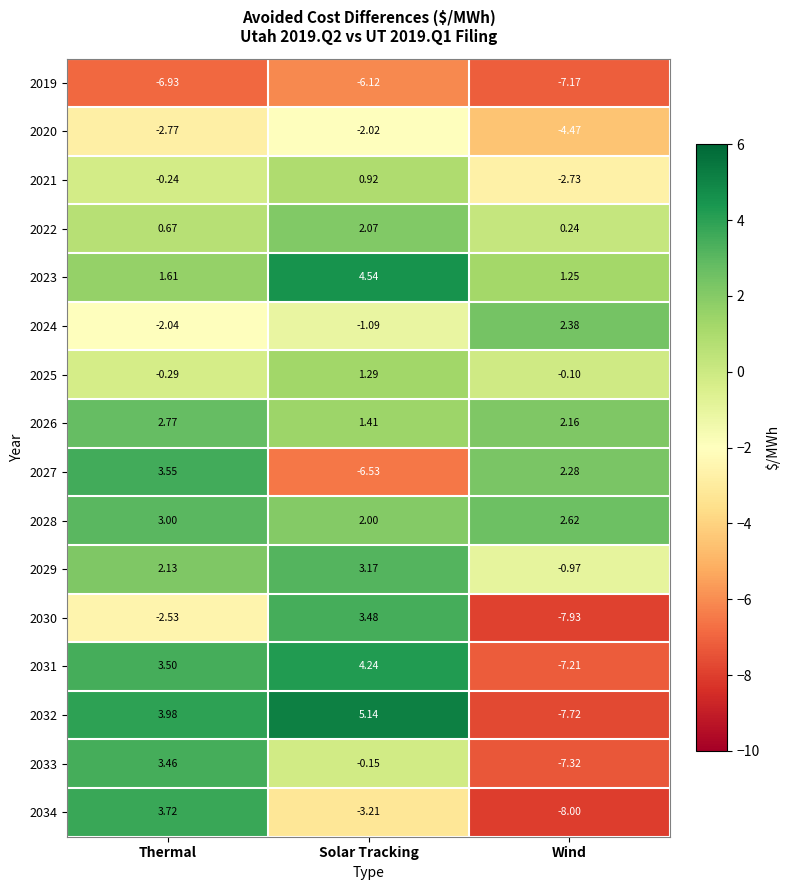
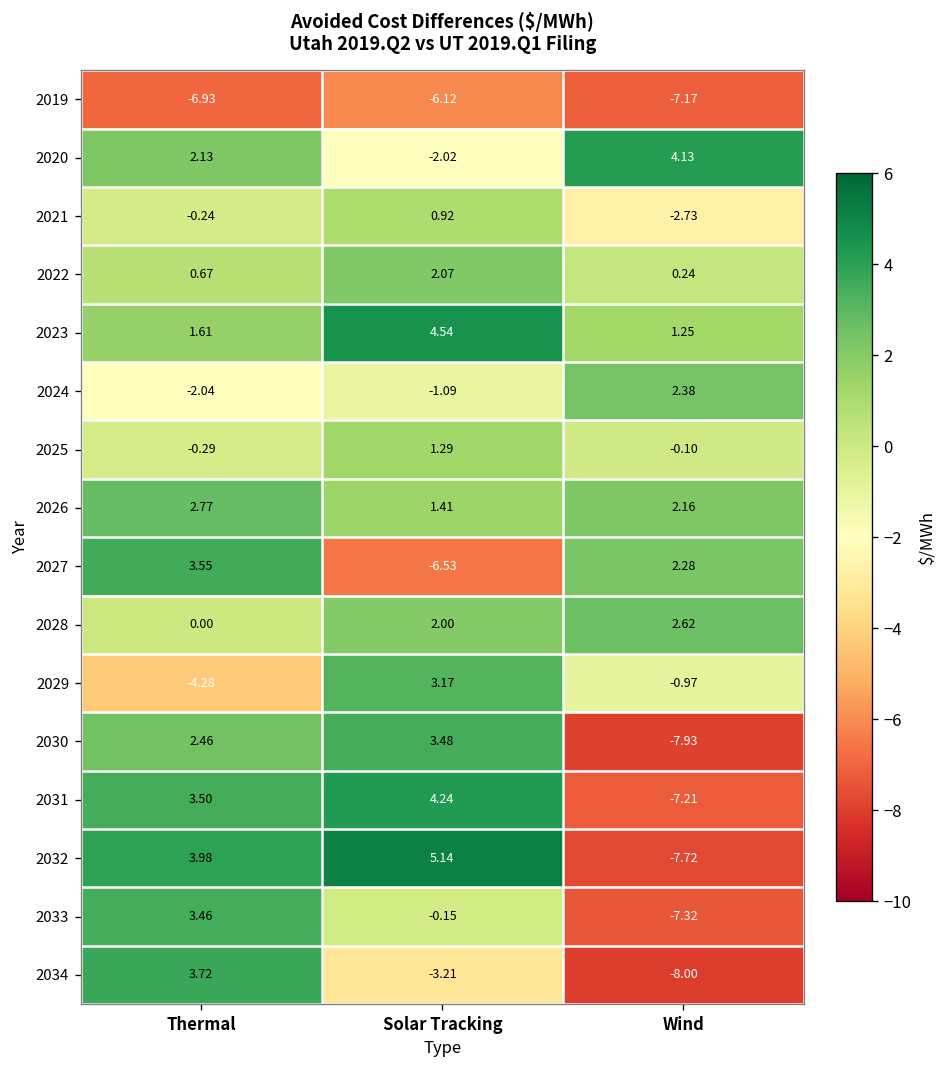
  {
    "2019": {
      "Thermal": -6.93,
      "Solar Tracking": -6.12,
      "Wind": -7.17
    },
    "2020": {
-     "Thermal": -2.77,
+     "Thermal": 2.13,
      "Solar Tracking": -2.02,
-     "Wind": -4.47
+     "Wind": 4.13
    },
    "2021": {
      "Thermal": -0.24,
      "Solar Tracking": 0.92,
      "Wind": -2.73
    },
    "2022": {
      "Thermal": 0.67,
      "Solar Tracking": 2.07,
      "Wind": 0.24
    },
    "2023": {
      "Thermal": 1.61,
      "Solar Tracking": 4.54,
      "Wind": 1.25
    },
    "2024": {
      "Thermal": -2.04,
      "Solar Tracking": -1.09,
      "Wind": 2.38
    },
    "2025": {
      "Thermal": -0.29,
      "Solar Tracking": 1.29,
      "Wind": -0.10
    },
    "2026": {
      "Thermal": 2.77,
      "Solar Tracking": 1.41,
      "Wind": 2.16
    },
    "2027": {
      "Thermal": 3.55,
      "Solar Tracking": -6.53,
      "Wind": 2.28
    },
    "2028": {
-     "Thermal": 3.00,
+     "Thermal": 0.00,
      "Solar Tracking": 2.00,
      "Wind": 2.62
    },
    "2029": {
-     "Thermal": 2.13,
+     "Thermal": -4.28,
      "Solar Tracking": 3.17,
      "Wind": -0.97
    },
    "2030": {
-     "Thermal": -2.53,
+     "Thermal": 2.46,
      "Solar Tracking": 3.48,
      "Wind": -7.93
    },
    "2031": {
      "Thermal": 3.50,
      "Solar Tracking": 4.24,
      "Wind": -7.21
    },
    "2032": {
      "Thermal": 3.98,
      "Solar Tracking": 5.14,
      "Wind": -7.72
    },
    "2033": {
      "Thermal": 3.46,
      "Solar Tracking": -0.15,
      "Wind": -7.32
    },
    "2034": {
      "Thermal": 3.72,
      "Solar Tracking": -3.21,
      "Wind": -8.00
    }
  }
